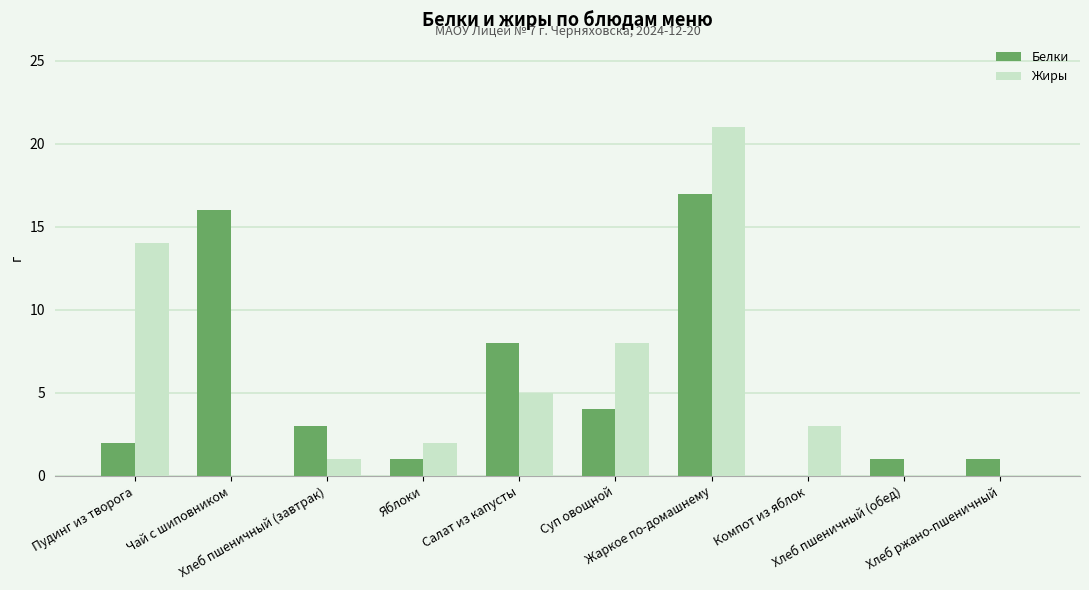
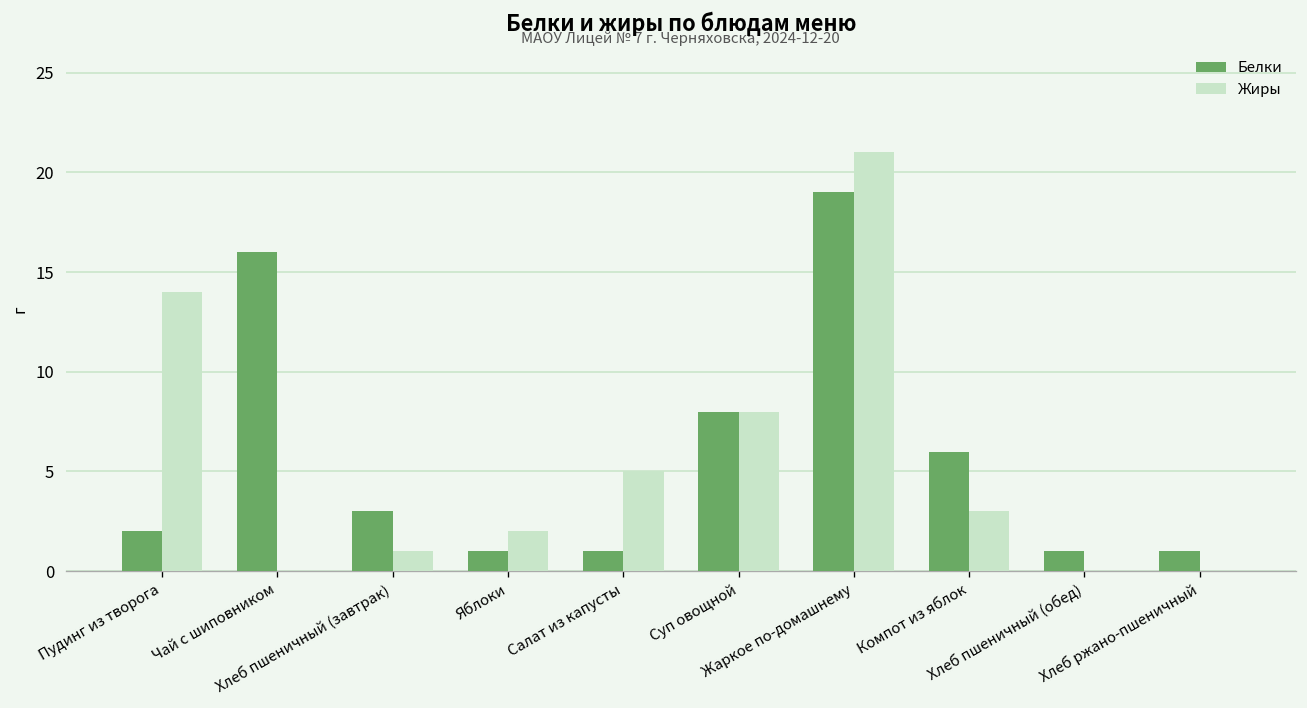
  {
    "Белки": {
      "Пудинг из творога": 2,
      "Чай с шиповником": 16,
      "Хлеб пшеничный (завтрак)": 3,
      "Яблоки": 1,
-     "Салат из капусты": 8,
-     "Суп овощной": 4,
-     "Жаркое по-домашнему": 17,
-     "Компот из яблок": 0,
+     "Салат из капусты": 1,
+     "Суп овощной": 8,
+     "Жаркое по-домашнему": 19,
+     "Компот из яблок": 6,
      "Хлеб пшеничный (обед)": 1,
      "Хлеб ржано-пшеничный": 1
    },
    "Жиры": {
      "Пудинг из творога": 14,
      "Чай с шиповником": 0,
      "Хлеб пшеничный (завтрак)": 1,
      "Яблоки": 2,
      "Салат из капусты": 5,
      "Суп овощной": 8,
      "Жаркое по-домашнему": 21,
      "Компот из яблок": 3,
      "Хлеб пшеничный (обед)": 0,
      "Хлеб ржано-пшеничный": 0
    }
  }
